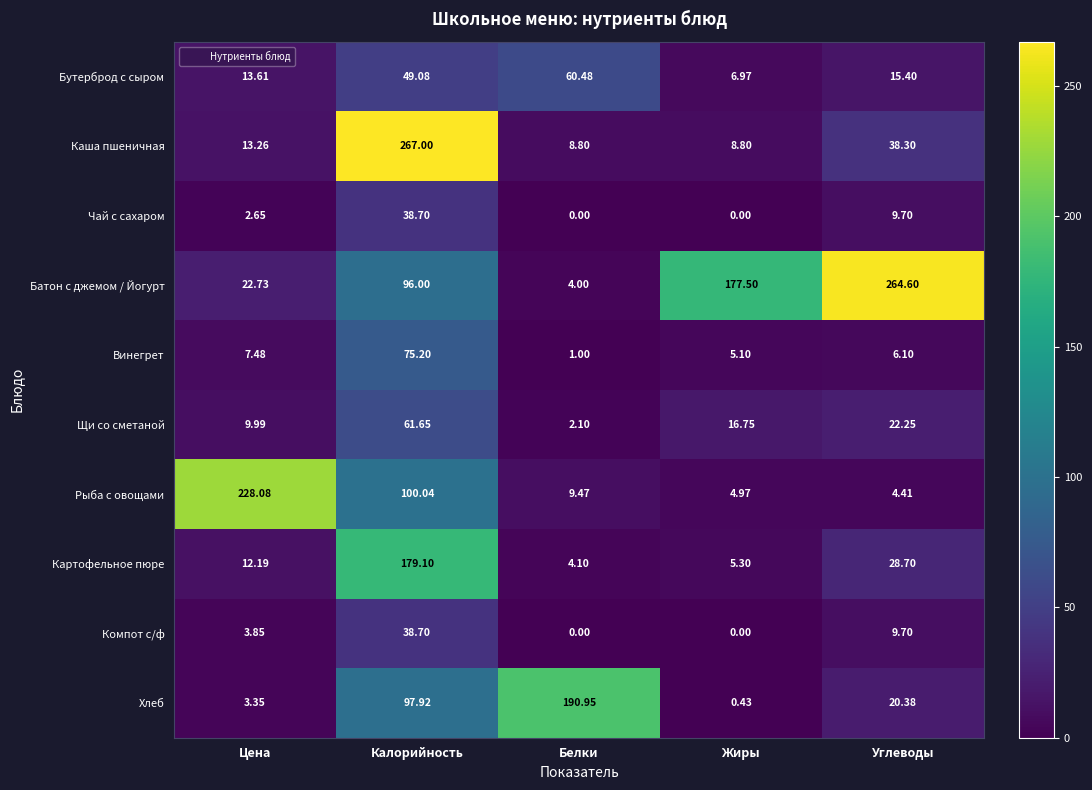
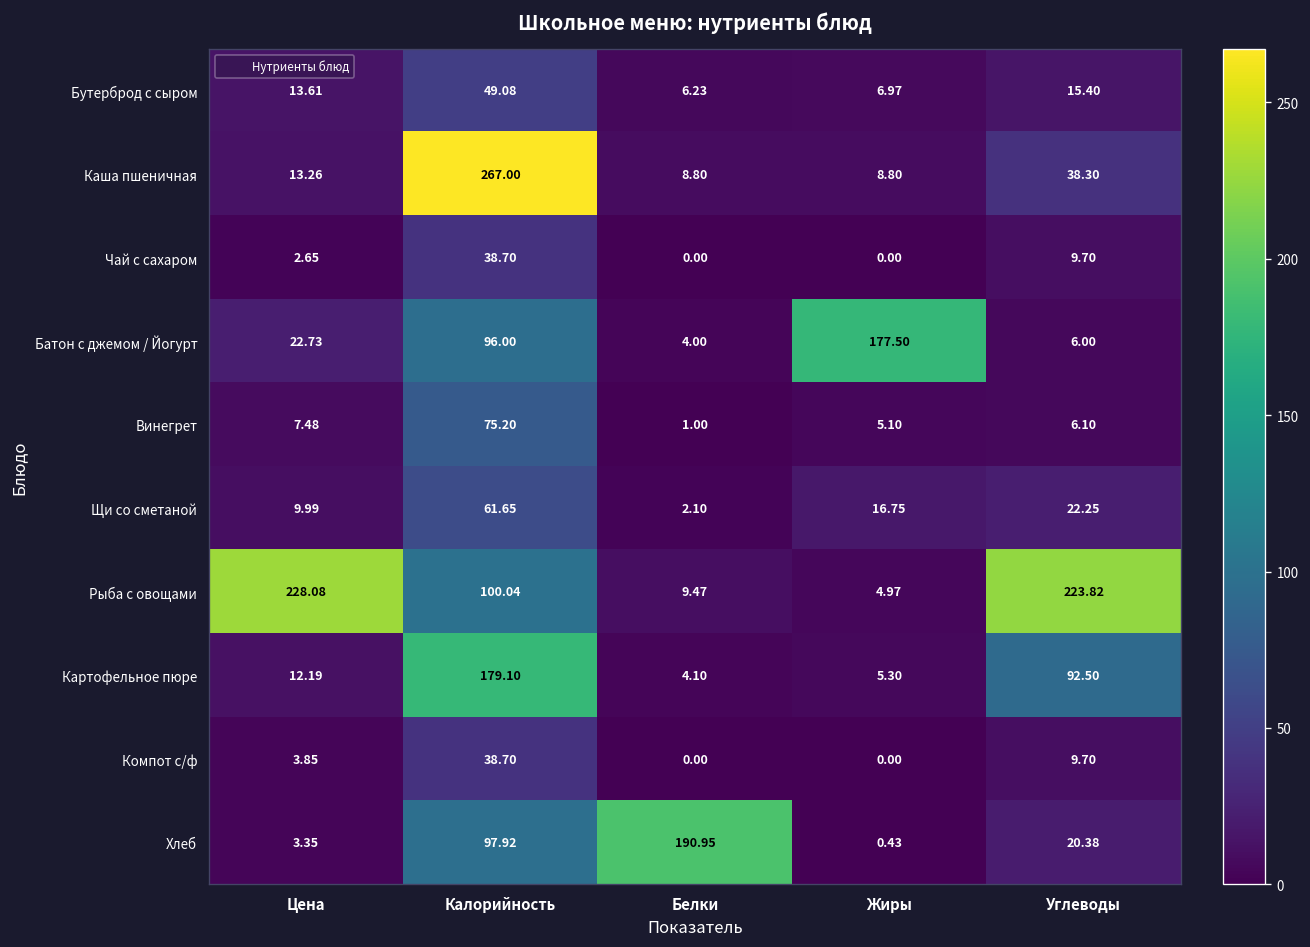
  {
    "Бутерброд с сыром": {
      "Цена": 13.61,
      "Калорийность": 49.08,
-     "Белки": 60.48,
+     "Белки": 6.23,
      "Жиры": 6.97,
      "Углеводы": 15.40
    },
    "Каша пшеничная": {
      "Цена": 13.26,
      "Калорийность": 267.00,
      "Белки": 8.80,
      "Жиры": 8.80,
      "Углеводы": 38.30
    },
    "Чай с сахаром": {
      "Цена": 2.65,
      "Калорийность": 38.70,
      "Белки": 0.00,
      "Жиры": 0.00,
      "Углеводы": 9.70
    },
    "Батон с джемом / Йогурт": {
      "Цена": 22.73,
      "Калорийность": 96.00,
      "Белки": 4.00,
      "Жиры": 177.50,
-     "Углеводы": 264.60
+     "Углеводы": 6.00
    },
    "Винегрет": {
      "Цена": 7.48,
      "Калорийность": 75.20,
      "Белки": 1.00,
      "Жиры": 5.10,
      "Углеводы": 6.10
    },
    "Щи со сметаной": {
      "Цена": 9.99,
      "Калорийность": 61.65,
      "Белки": 2.10,
      "Жиры": 16.75,
      "Углеводы": 22.25
    },
    "Рыба с овощами": {
      "Цена": 228.08,
      "Калорийность": 100.04,
      "Белки": 9.47,
      "Жиры": 4.97,
-     "Углеводы": 4.41
+     "Углеводы": 223.82
    },
    "Картофельное пюре": {
      "Цена": 12.19,
      "Калорийность": 179.10,
      "Белки": 4.10,
      "Жиры": 5.30,
-     "Углеводы": 28.70
+     "Углеводы": 92.50
    },
    "Компот с/ф": {
      "Цена": 3.85,
      "Калорийность": 38.70,
      "Белки": 0.00,
      "Жиры": 0.00,
      "Углеводы": 9.70
    },
    "Хлеб": {
      "Цена": 3.35,
      "Калорийность": 97.92,
      "Белки": 190.95,
      "Жиры": 0.43,
      "Углеводы": 20.38
    }
  }
